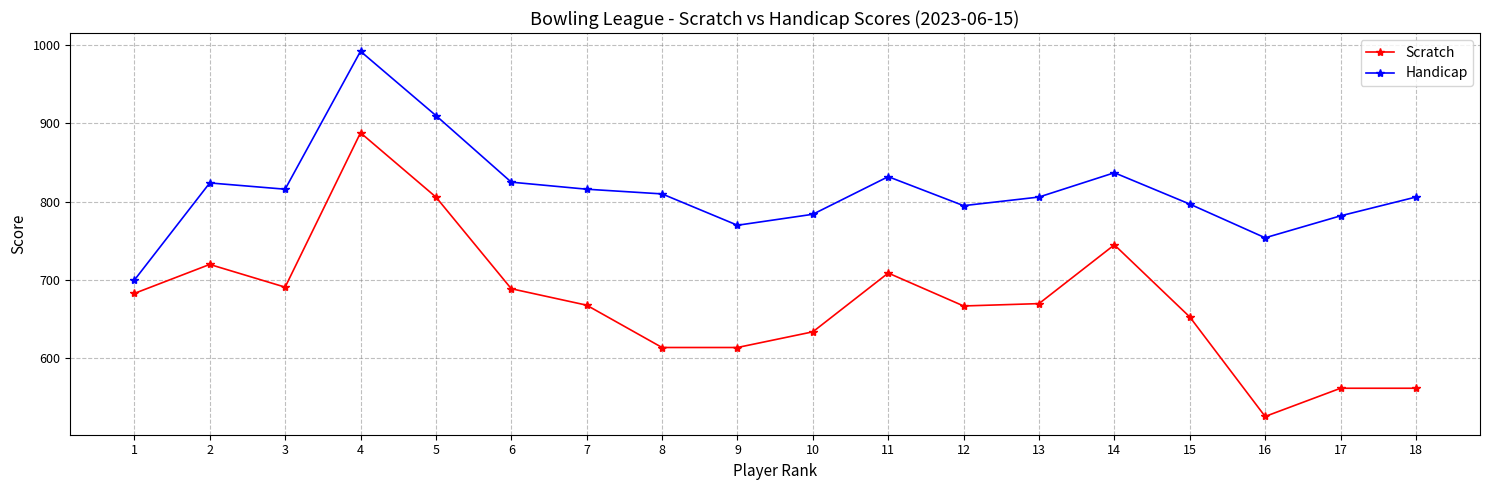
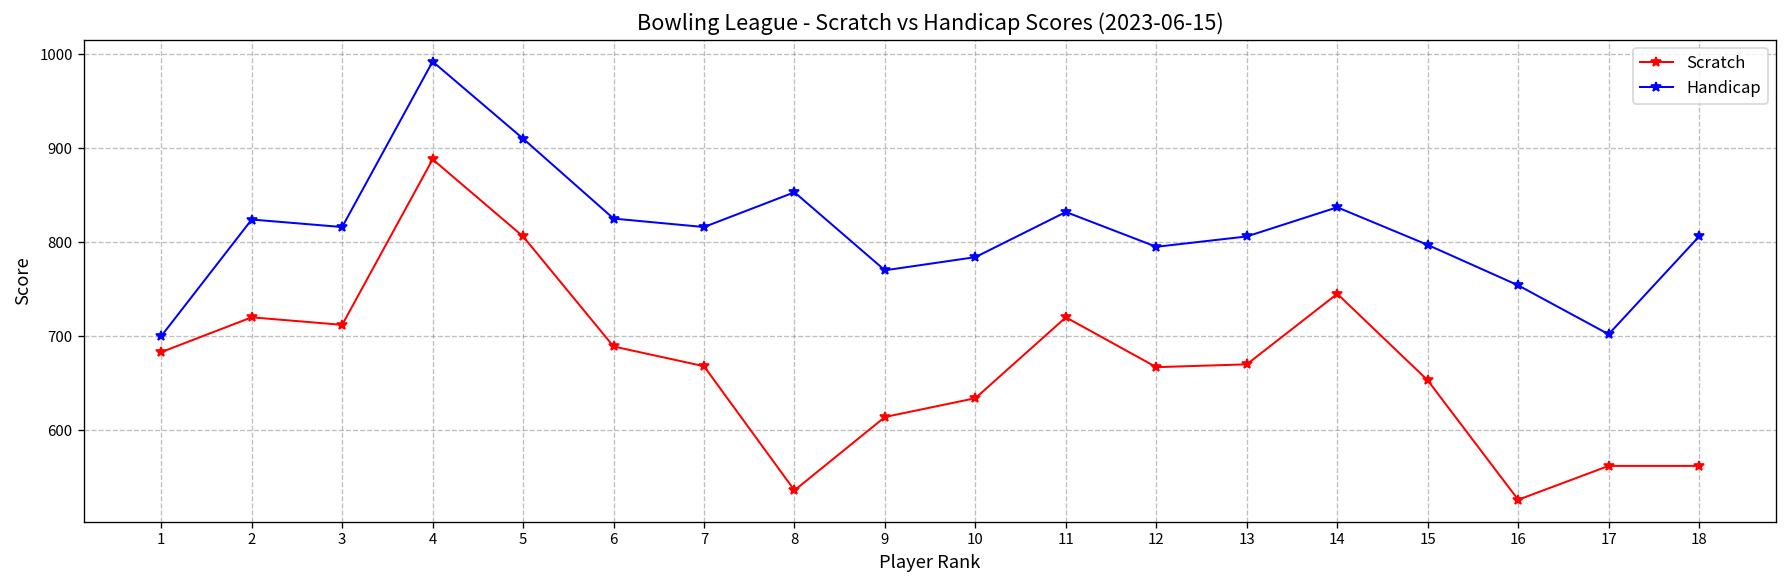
  {
    "Scratch": {
      "1": 680,
      "2": 720,
-     "3": 690,
+     "3": 710,
      "4": 890,
      "5": 810,
      "6": 690,
      "7": 670,
-     "8": 610,
+     "8": 540,
      "9": 610,
      "10": 630,
-     "11": 710,
+     "11": 720,
      "12": 670,
      "13": 670,
      "14": 750,
      "15": 650,
      "16": 530,
      "17": 560,
      "18": 560
    },
    "Handicap": {
      "1": 700,
      "2": 820,
      "3": 820,
      "4": 990,
      "5": 910,
      "6": 830,
      "7": 820,
-     "8": 810,
+     "8": 850,
      "9": 770,
      "10": 780,
      "11": 830,
      "12": 800,
      "13": 810,
      "14": 840,
      "15": 800,
      "16": 750,
-     "17": 780,
+     "17": 700,
      "18": 810
    }
  }
